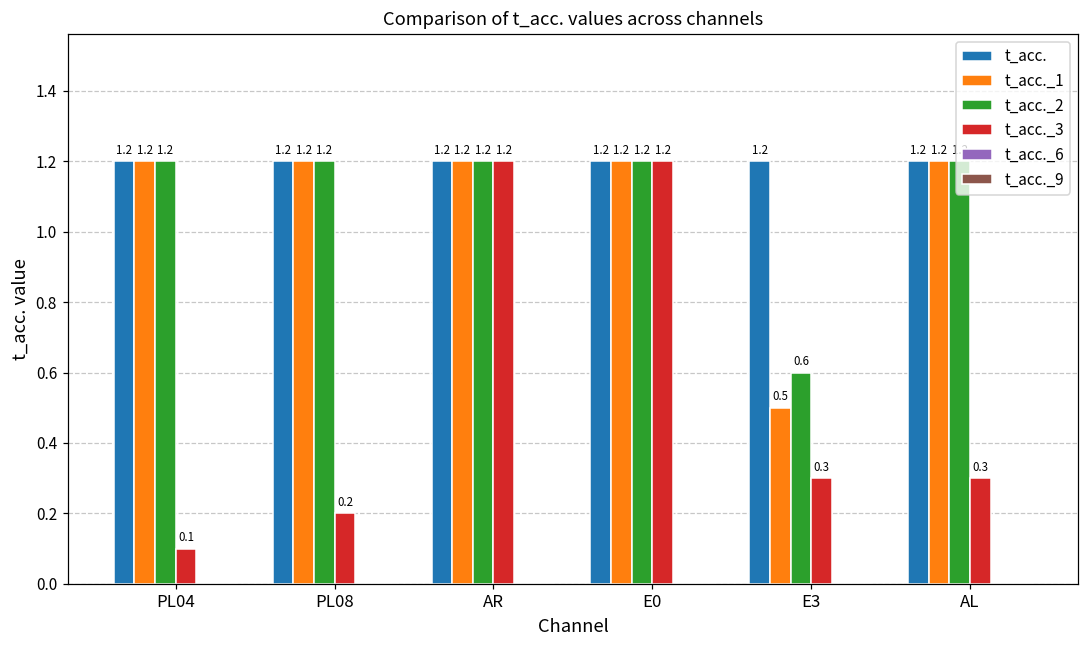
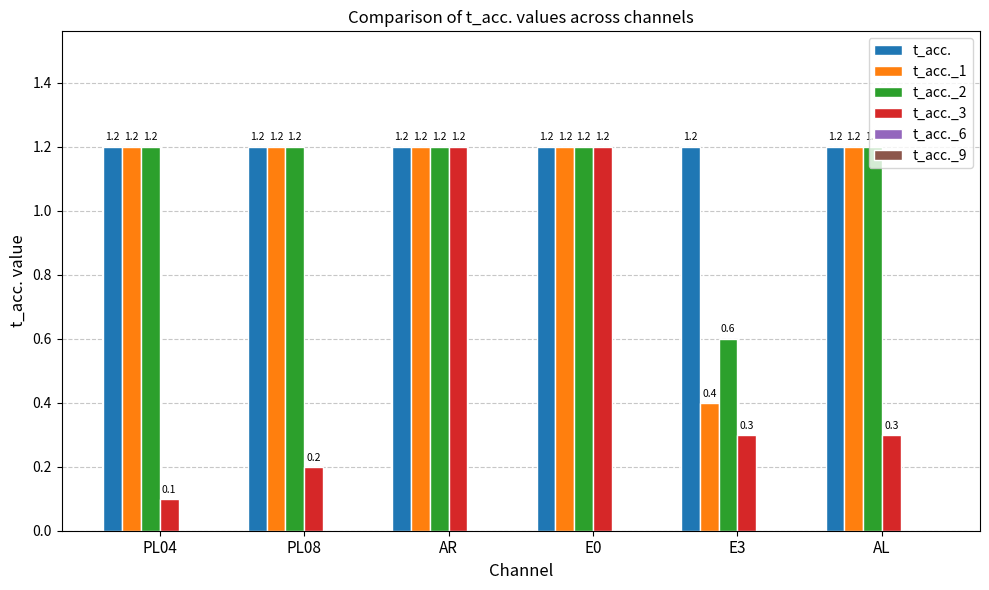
  {
    "t_acc.": {
      "PL04": 1.2,
      "PL08": 1.2,
      "AR": 1.2,
      "E0": 1.2,
      "E3": 1.2,
      "AL": 1.2
    },
    "t_acc._1": {
      "PL04": 1.2,
      "PL08": 1.2,
      "AR": 1.2,
      "E0": 1.2,
-     "E3": 0.5,
+     "E3": 0.4,
      "AL": 1.2
    },
    "t_acc._2": {
      "PL04": 1.2,
      "PL08": 1.2,
      "AR": 1.2,
      "E0": 1.2,
      "E3": 0.6
    },
    "t_acc._3": {
      "PL04": 0.1,
      "PL08": 0.2,
      "AR": 1.2,
      "E0": 1.2,
      "E3": 0.3,
      "AL": 0.3
    },
    "t_acc._6": {
      "PL04": 0.00,
      "PL08": 0.00,
      "AR": 0.00,
      "E0": 0.00,
      "E3": 0.00,
      "AL": 0.00
    },
    "t_acc._9": {
      "PL04": 0.00,
      "PL08": 0.00,
      "AR": 0.00,
      "E0": 0.00,
      "E3": 0.00,
      "AL": 0.00
    }
  }
